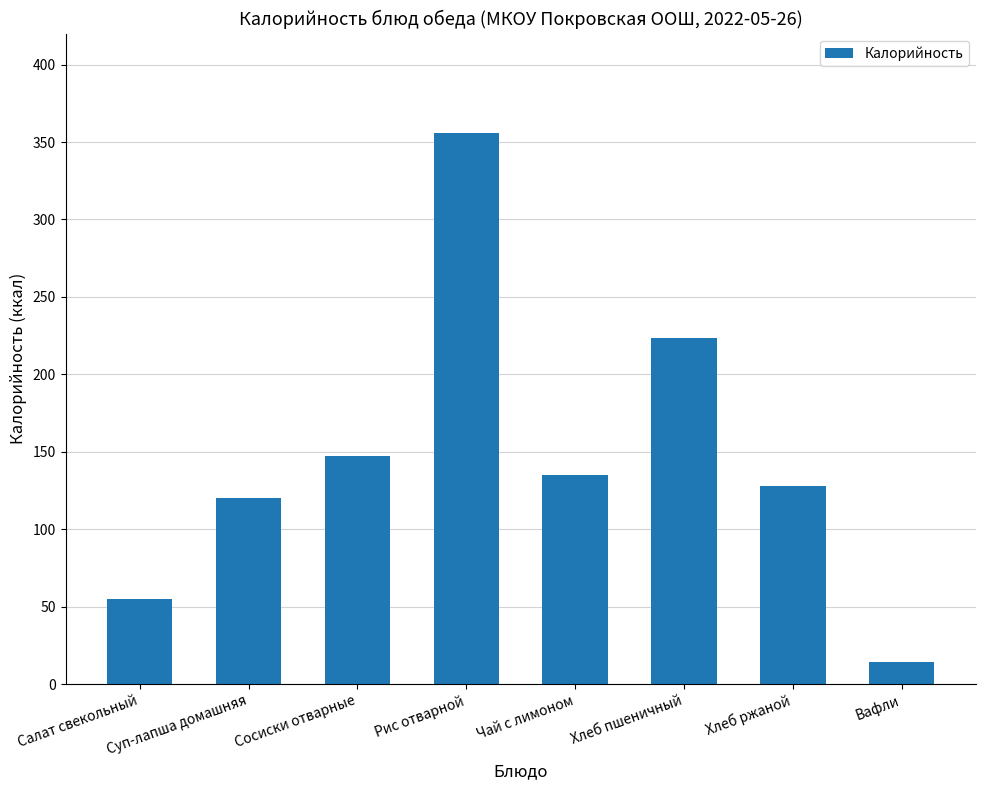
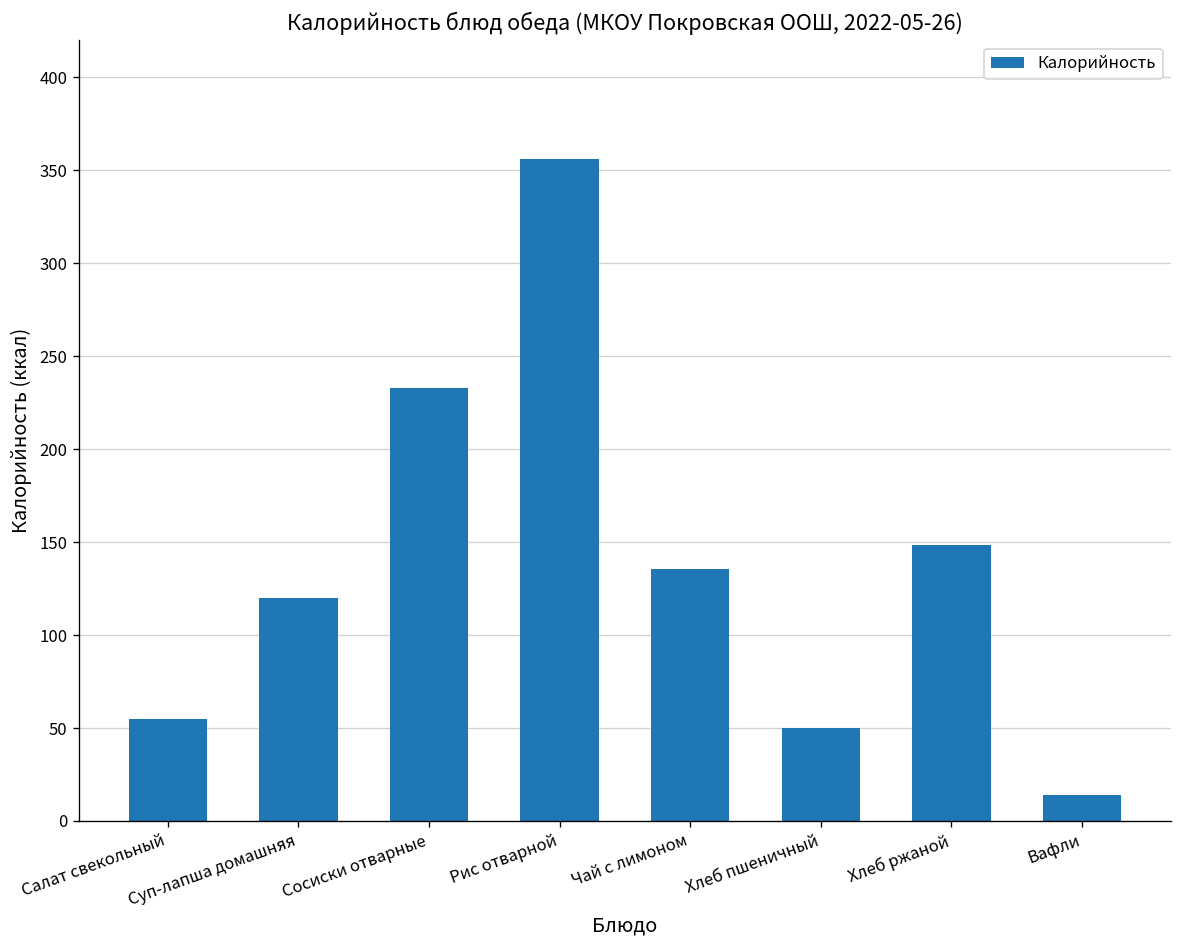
  {
    "Салат свекольный": 55,
    "Суп-лапша домашняя": 120,
-   "Сосиски отварные": 147,
+   "Сосиски отварные": 233,
    "Рис отварной": 356,
    "Чай с лимоном": 135,
-   "Хлеб пшеничный": 223,
-   "Хлеб ржаной": 128,
+   "Хлеб пшеничный": 50,
+   "Хлеб ржаной": 149,
    "Вафли": 14
  }
